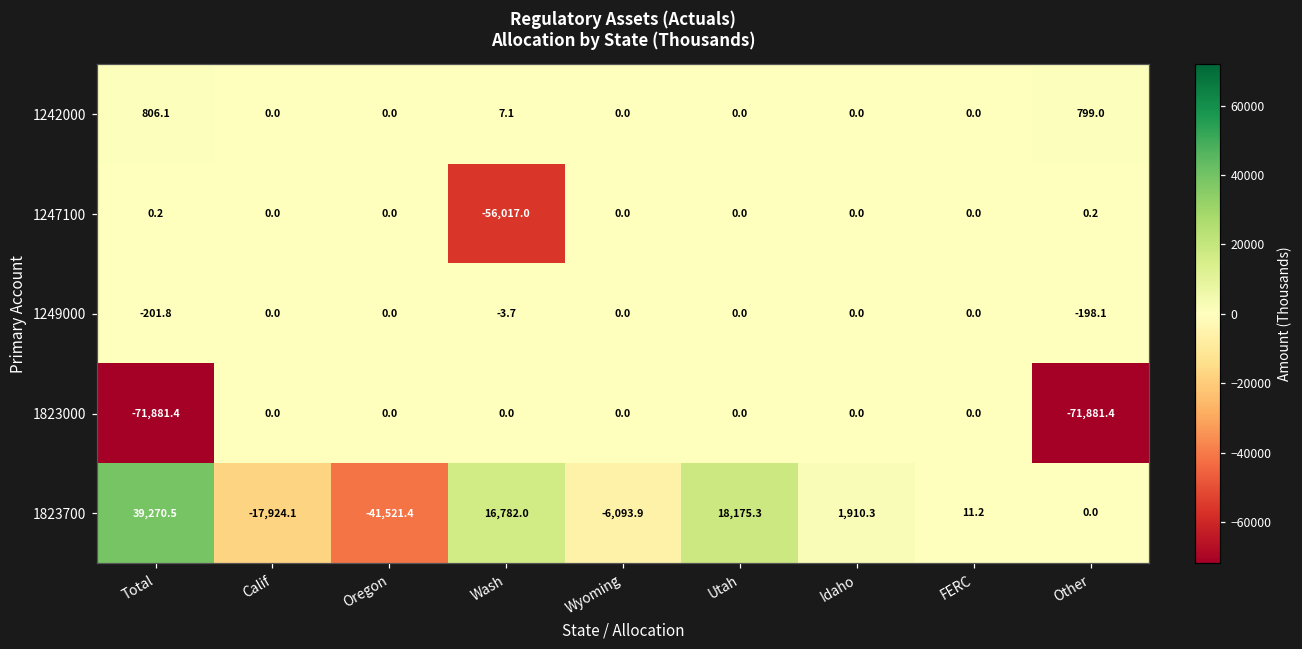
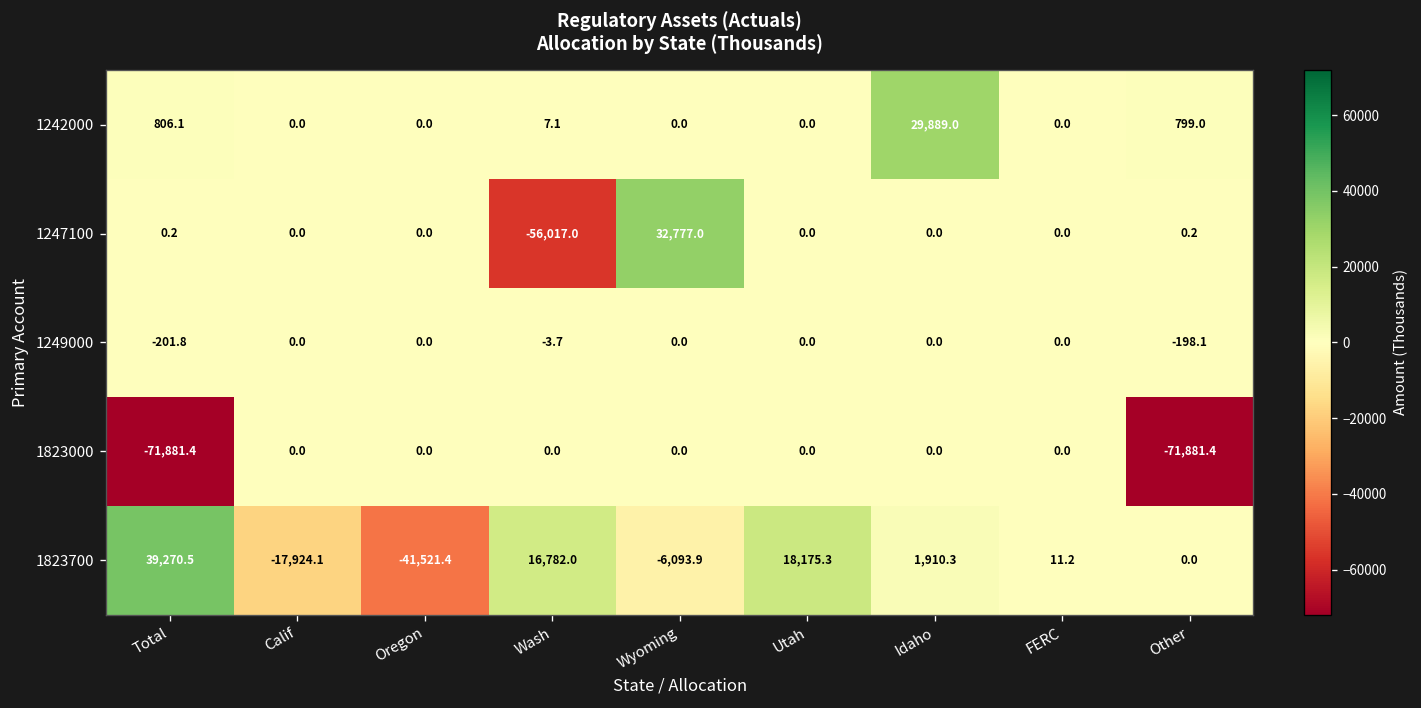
  {
    "1242000": {
      "Total": "806.1",
      "Calif": "0.0",
      "Oregon": "0.0",
      "Wash": "7.1",
      "Wyoming": "0.0",
      "Utah": "0.0",
-     "Idaho": "0.0",
+     "Idaho": "29,889.0",
      "FERC": "0.0",
      "Other": "799.0"
    },
    "1247100": {
      "Total": "0.2",
      "Calif": "0.0",
      "Oregon": "0.0",
      "Wash": "-56,017.0",
-     "Wyoming": "0.0",
+     "Wyoming": "32,777.0",
      "Utah": "0.0",
      "Idaho": "0.0",
      "FERC": "0.0",
      "Other": "0.2"
    },
    "1249000": {
      "Total": "-201.8",
      "Calif": "0.0",
      "Oregon": "0.0",
      "Wash": "-3.7",
      "Wyoming": "0.0",
      "Utah": "0.0",
      "Idaho": "0.0",
      "FERC": "0.0",
      "Other": "-198.1"
    },
    "1823000": {
      "Total": "-71,881.4",
      "Calif": "0.0",
      "Oregon": "0.0",
      "Wash": "0.0",
      "Wyoming": "0.0",
      "Utah": "0.0",
      "Idaho": "0.0",
      "FERC": "0.0",
      "Other": "-71,881.4"
    },
    "1823700": {
      "Total": "39,270.5",
      "Calif": "-17,924.1",
      "Oregon": "-41,521.4",
      "Wash": "16,782.0",
      "Wyoming": "-6,093.9",
      "Utah": "18,175.3",
      "Idaho": "1,910.3",
      "FERC": "11.2",
      "Other": "0.0"
    }
  }
